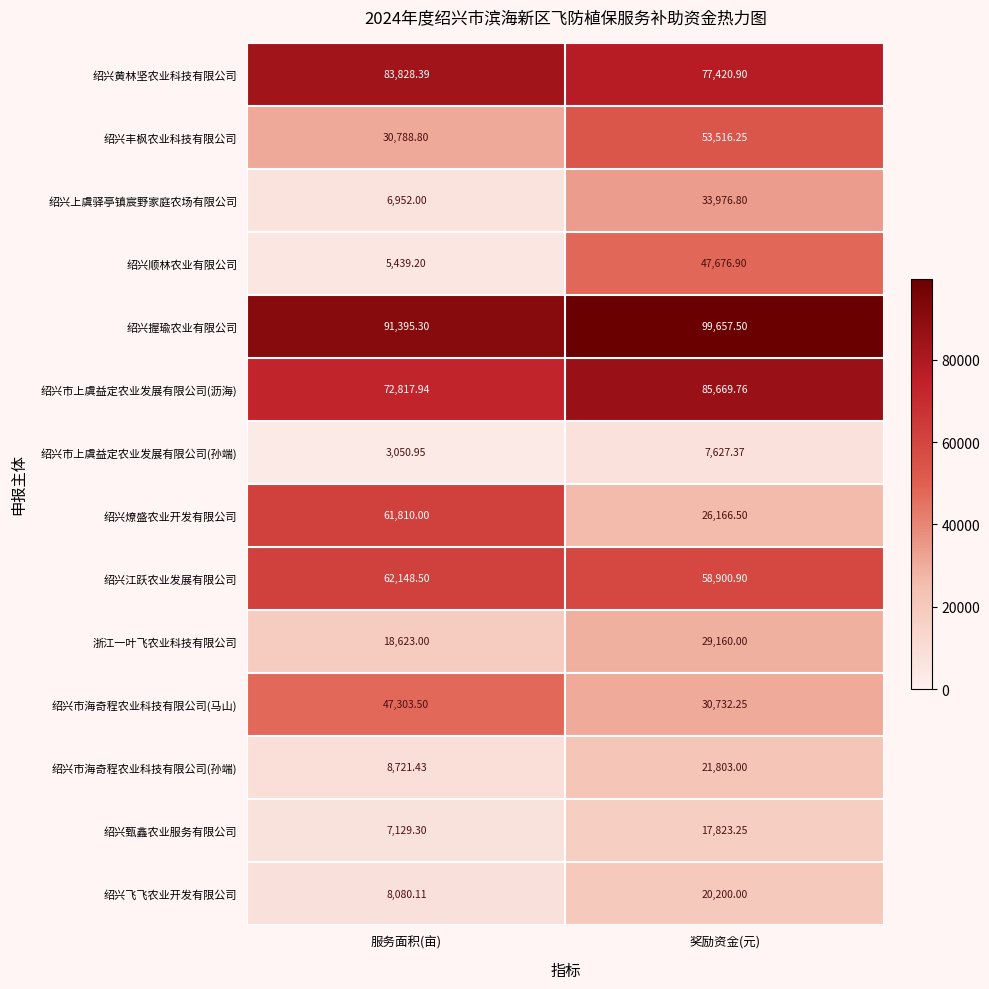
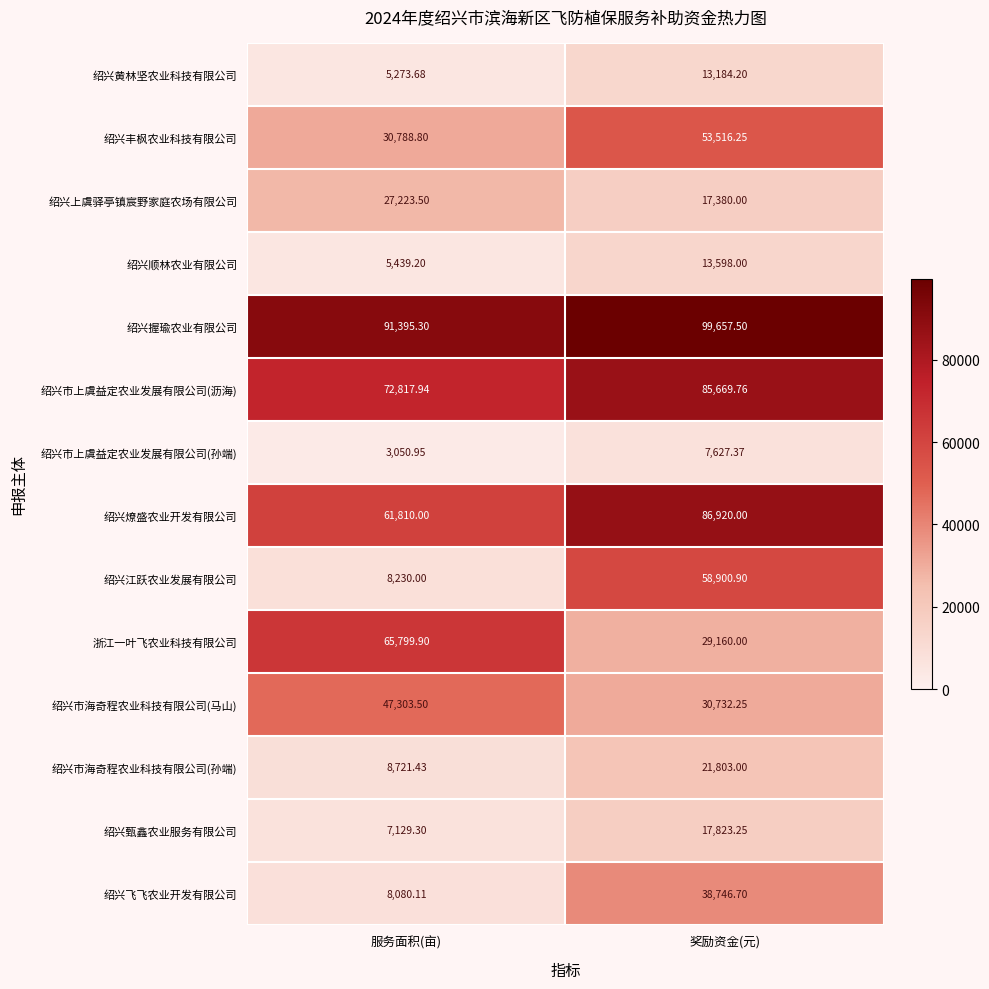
  {
    "绍兴黄林坚农业科技有限公司": {
-     "服务面积(亩)": "83,828.39",
-     "奖励资金(元)": "77,420.90"
+     "服务面积(亩)": "5,273.68",
+     "奖励资金(元)": "13,184.20"
    },
    "绍兴丰枫农业科技有限公司": {
      "服务面积(亩)": "30,788.80",
      "奖励资金(元)": "53,516.25"
    },
    "绍兴上虞驿亭镇宸野家庭农场有限公司": {
-     "服务面积(亩)": "6,952.00",
-     "奖励资金(元)": "33,976.80"
+     "服务面积(亩)": "27,223.50",
+     "奖励资金(元)": "17,380.00"
    },
    "绍兴顺林农业有限公司": {
      "服务面积(亩)": "5,439.20",
-     "奖励资金(元)": "47,676.90"
+     "奖励资金(元)": "13,598.00"
    },
    "绍兴握瑜农业有限公司": {
      "服务面积(亩)": "91,395.30",
      "奖励资金(元)": "99,657.50"
    },
    "绍兴市上虞益定农业发展有限公司(沥海)": {
      "服务面积(亩)": "72,817.94",
      "奖励资金(元)": "85,669.76"
    },
    "绍兴市上虞益定农业发展有限公司(孙端)": {
      "服务面积(亩)": "3,050.95",
      "奖励资金(元)": "7,627.37"
    },
    "绍兴燎盛农业开发有限公司": {
      "服务面积(亩)": "61,810.00",
-     "奖励资金(元)": "26,166.50"
+     "奖励资金(元)": "86,920.00"
    },
    "绍兴江跃农业发展有限公司": {
-     "服务面积(亩)": "62,148.50",
+     "服务面积(亩)": "8,230.00",
      "奖励资金(元)": "58,900.90"
    },
    "浙江一叶飞农业科技有限公司": {
-     "服务面积(亩)": "18,623.00",
+     "服务面积(亩)": "65,799.90",
      "奖励资金(元)": "29,160.00"
    },
    "绍兴市海奇程农业科技有限公司(马山)": {
      "服务面积(亩)": "47,303.50",
      "奖励资金(元)": "30,732.25"
    },
    "绍兴市海奇程农业科技有限公司(孙端)": {
      "服务面积(亩)": "8,721.43",
      "奖励资金(元)": "21,803.00"
    },
    "绍兴甄鑫农业服务有限公司": {
      "服务面积(亩)": "7,129.30",
      "奖励资金(元)": "17,823.25"
    },
    "绍兴飞飞农业开发有限公司": {
      "服务面积(亩)": "8,080.11",
-     "奖励资金(元)": "20,200.00"
+     "奖励资金(元)": "38,746.70"
    }
  }
